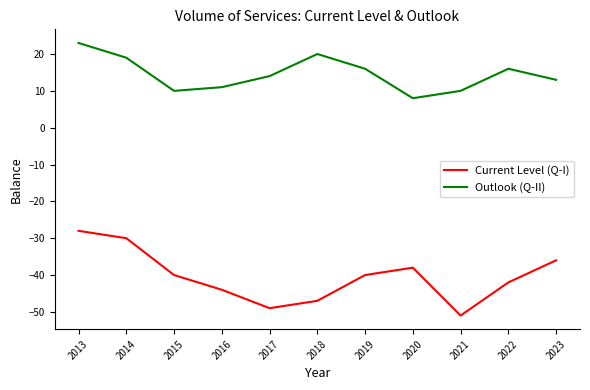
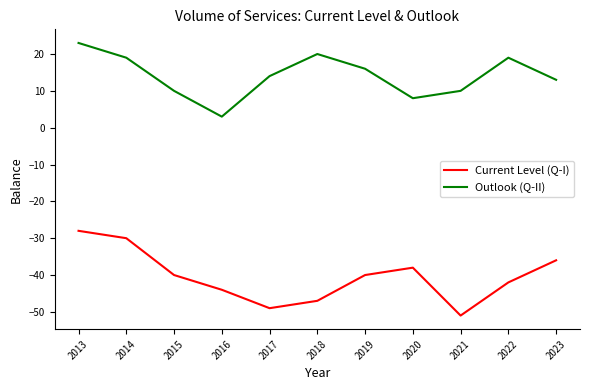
  {
    "Current Level (Q-I)": {
      "2013": -28,
      "2014": -30,
      "2015": -40,
      "2016": -44,
      "2017": -49,
      "2018": -47,
      "2019": -40,
      "2020": -38,
      "2021": -51,
      "2022": -42,
      "2023": -36
    },
    "Outlook (Q-II)": {
      "2013": 23,
      "2014": 19,
      "2015": 10,
-     "2016": 11,
+     "2016": 3,
      "2017": 14,
      "2018": 20,
      "2019": 16,
      "2020": 8,
      "2021": 10,
-     "2022": 16,
+     "2022": 19,
      "2023": 13
    }
  }
